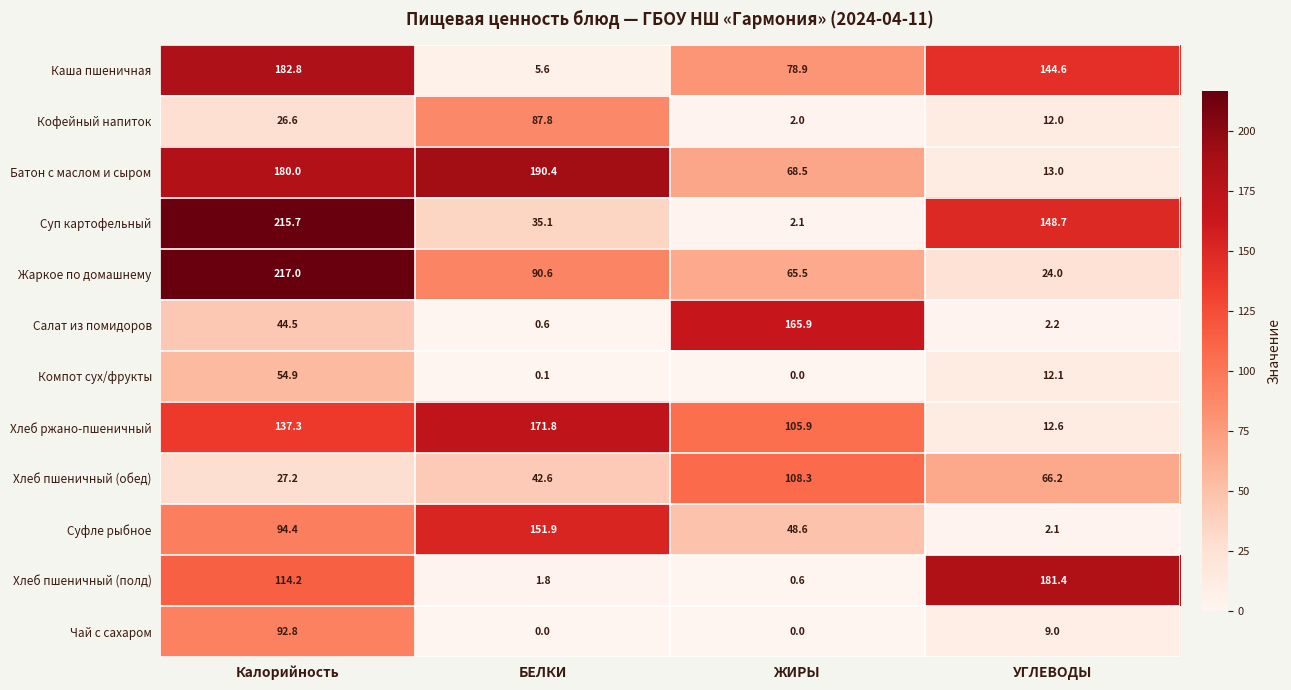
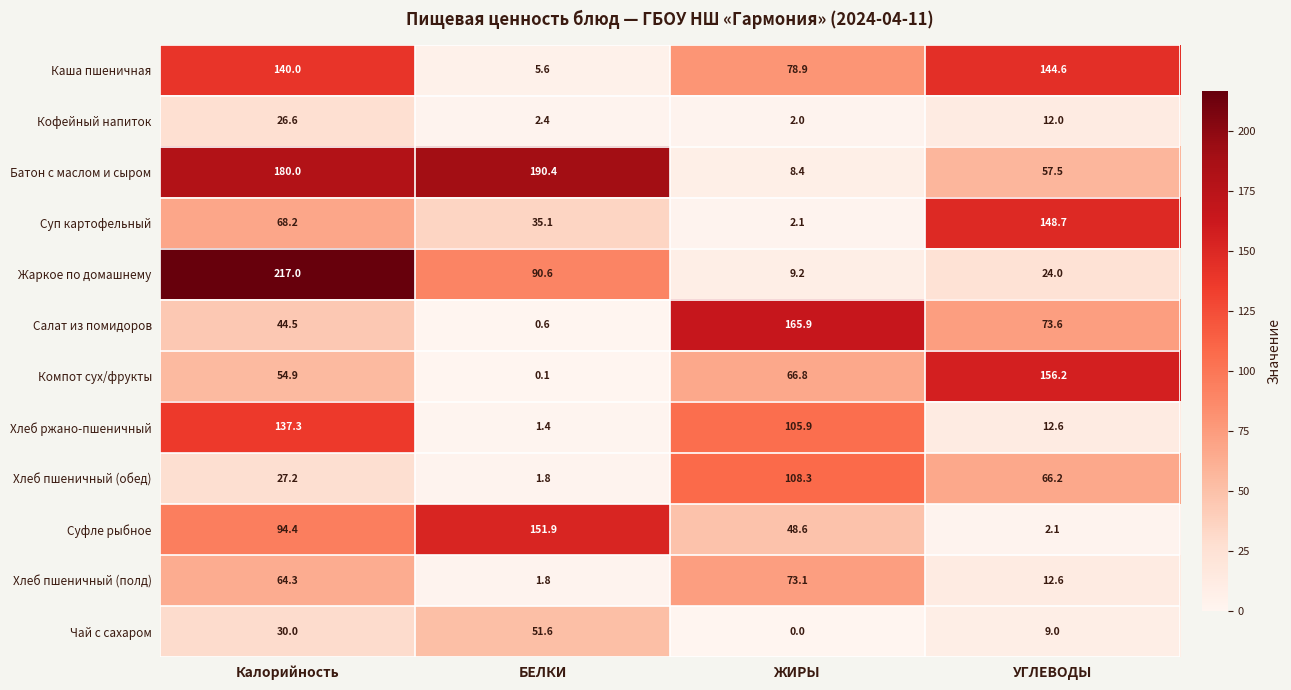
  {
    "Каша пшеничная": {
-     "Калорийность": 182.8,
+     "Калорийность": 140.0,
      "БЕЛКИ": 5.6,
      "ЖИРЫ": 78.9,
      "УГЛЕВОДЫ": 144.6
    },
    "Кофейный напиток": {
      "Калорийность": 26.6,
-     "БЕЛКИ": 87.8,
+     "БЕЛКИ": 2.4,
      "ЖИРЫ": 2.0,
      "УГЛЕВОДЫ": 12.0
    },
    "Батон с маслом и сыром": {
      "Калорийность": 180.0,
      "БЕЛКИ": 190.4,
-     "ЖИРЫ": 68.5,
-     "УГЛЕВОДЫ": 13.0
+     "ЖИРЫ": 8.4,
+     "УГЛЕВОДЫ": 57.5
    },
    "Суп картофельный": {
-     "Калорийность": 215.7,
+     "Калорийность": 68.2,
      "БЕЛКИ": 35.1,
      "ЖИРЫ": 2.1,
      "УГЛЕВОДЫ": 148.7
    },
    "Жаркое по домашнему": {
      "Калорийность": 217.0,
      "БЕЛКИ": 90.6,
-     "ЖИРЫ": 65.5,
+     "ЖИРЫ": 9.2,
      "УГЛЕВОДЫ": 24.0
    },
    "Салат из помидоров": {
      "Калорийность": 44.5,
      "БЕЛКИ": 0.6,
      "ЖИРЫ": 165.9,
-     "УГЛЕВОДЫ": 2.2
+     "УГЛЕВОДЫ": 73.6
    },
    "Компот сух/фрукты": {
      "Калорийность": 54.9,
      "БЕЛКИ": 0.1,
-     "ЖИРЫ": 0.0,
-     "УГЛЕВОДЫ": 12.1
+     "ЖИРЫ": 66.8,
+     "УГЛЕВОДЫ": 156.2
    },
    "Хлеб ржано-пшеничный": {
      "Калорийность": 137.3,
-     "БЕЛКИ": 171.8,
+     "БЕЛКИ": 1.4,
      "ЖИРЫ": 105.9,
      "УГЛЕВОДЫ": 12.6
    },
    "Хлеб пшеничный (обед)": {
      "Калорийность": 27.2,
-     "БЕЛКИ": 42.6,
+     "БЕЛКИ": 1.8,
      "ЖИРЫ": 108.3,
      "УГЛЕВОДЫ": 66.2
    },
    "Суфле рыбное": {
      "Калорийность": 94.4,
      "БЕЛКИ": 151.9,
      "ЖИРЫ": 48.6,
      "УГЛЕВОДЫ": 2.1
    },
    "Хлеб пшеничный (полд)": {
-     "Калорийность": 114.2,
+     "Калорийность": 64.3,
      "БЕЛКИ": 1.8,
-     "ЖИРЫ": 0.6,
-     "УГЛЕВОДЫ": 181.4
+     "ЖИРЫ": 73.1,
+     "УГЛЕВОДЫ": 12.6
    },
    "Чай с сахаром": {
-     "Калорийность": 92.8,
-     "БЕЛКИ": 0.0,
+     "Калорийность": 30.0,
+     "БЕЛКИ": 51.6,
      "ЖИРЫ": 0.0,
      "УГЛЕВОДЫ": 9.0
    }
  }
